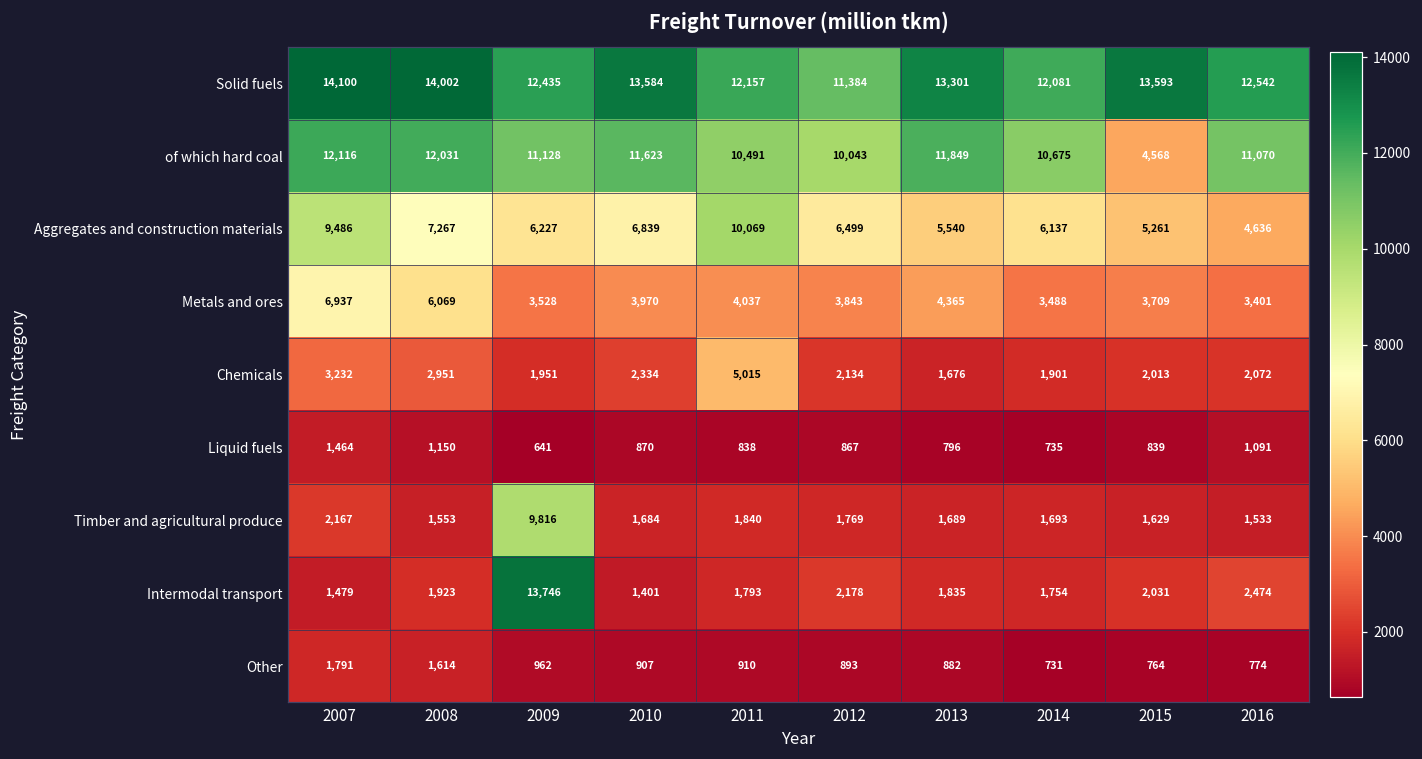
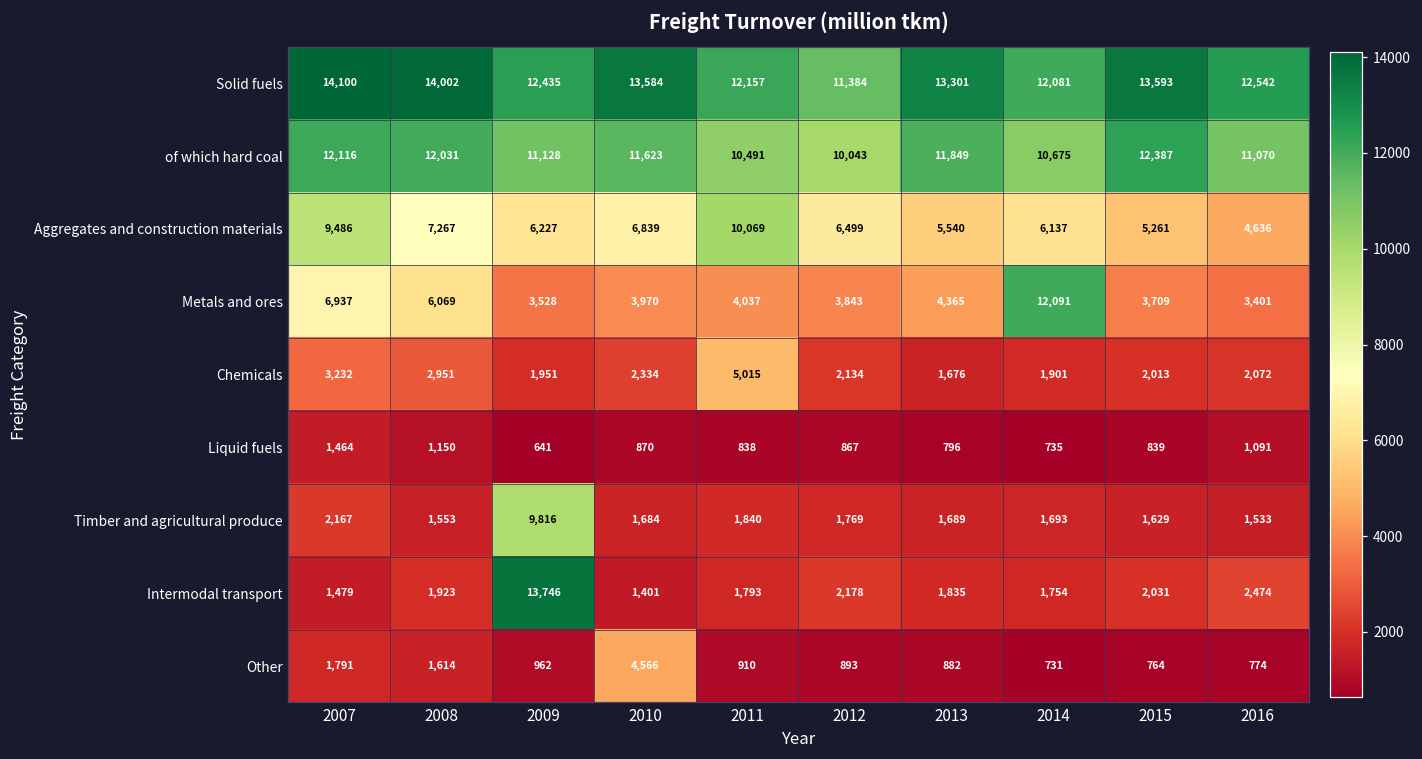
  {
    "Solid fuels": {
      "2007": "14,100",
      "2008": "14,002",
      "2009": "12,435",
      "2010": "13,584",
      "2011": "12,157",
      "2012": "11,384",
      "2013": "13,301",
      "2014": "12,081",
      "2015": "13,593",
      "2016": "12,542"
    },
    "of which hard coal": {
      "2007": "12,116",
      "2008": "12,031",
      "2009": "11,128",
      "2010": "11,623",
      "2011": "10,491",
      "2012": "10,043",
      "2013": "11,849",
      "2014": "10,675",
-     "2015": "4,568",
+     "2015": "12,387",
      "2016": "11,070"
    },
    "Aggregates and construction materials": {
      "2007": "9,486",
      "2008": "7,267",
      "2009": "6,227",
      "2010": "6,839",
      "2011": "10,069",
      "2012": "6,499",
      "2013": "5,540",
      "2014": "6,137",
      "2015": "5,261",
      "2016": "4,636"
    },
    "Metals and ores": {
      "2007": "6,937",
      "2008": "6,069",
      "2009": "3,528",
      "2010": "3,970",
      "2011": "4,037",
      "2012": "3,843",
      "2013": "4,365",
-     "2014": "3,488",
+     "2014": "12,091",
      "2015": "3,709",
      "2016": "3,401"
    },
    "Chemicals": {
      "2007": "3,232",
      "2008": "2,951",
      "2009": "1,951",
      "2010": "2,334",
      "2011": "5,015",
      "2012": "2,134",
      "2013": "1,676",
      "2014": "1,901",
      "2015": "2,013",
      "2016": "2,072"
    },
    "Liquid fuels": {
      "2007": "1,464",
      "2008": "1,150",
      "2009": "641",
      "2010": "870",
      "2011": "838",
      "2012": "867",
      "2013": "796",
      "2014": "735",
      "2015": "839",
      "2016": "1,091"
    },
    "Timber and agricultural produce": {
      "2007": "2,167",
      "2008": "1,553",
      "2009": "9,816",
      "2010": "1,684",
      "2011": "1,840",
      "2012": "1,769",
      "2013": "1,689",
      "2014": "1,693",
      "2015": "1,629",
      "2016": "1,533"
    },
    "Intermodal transport": {
      "2007": "1,479",
      "2008": "1,923",
      "2009": "13,746",
      "2010": "1,401",
      "2011": "1,793",
      "2012": "2,178",
      "2013": "1,835",
      "2014": "1,754",
      "2015": "2,031",
      "2016": "2,474"
    },
    "Other": {
      "2007": "1,791",
      "2008": "1,614",
      "2009": "962",
-     "2010": "907",
+     "2010": "4,566",
      "2011": "910",
      "2012": "893",
      "2013": "882",
      "2014": "731",
      "2015": "764",
      "2016": "774"
    }
  }
